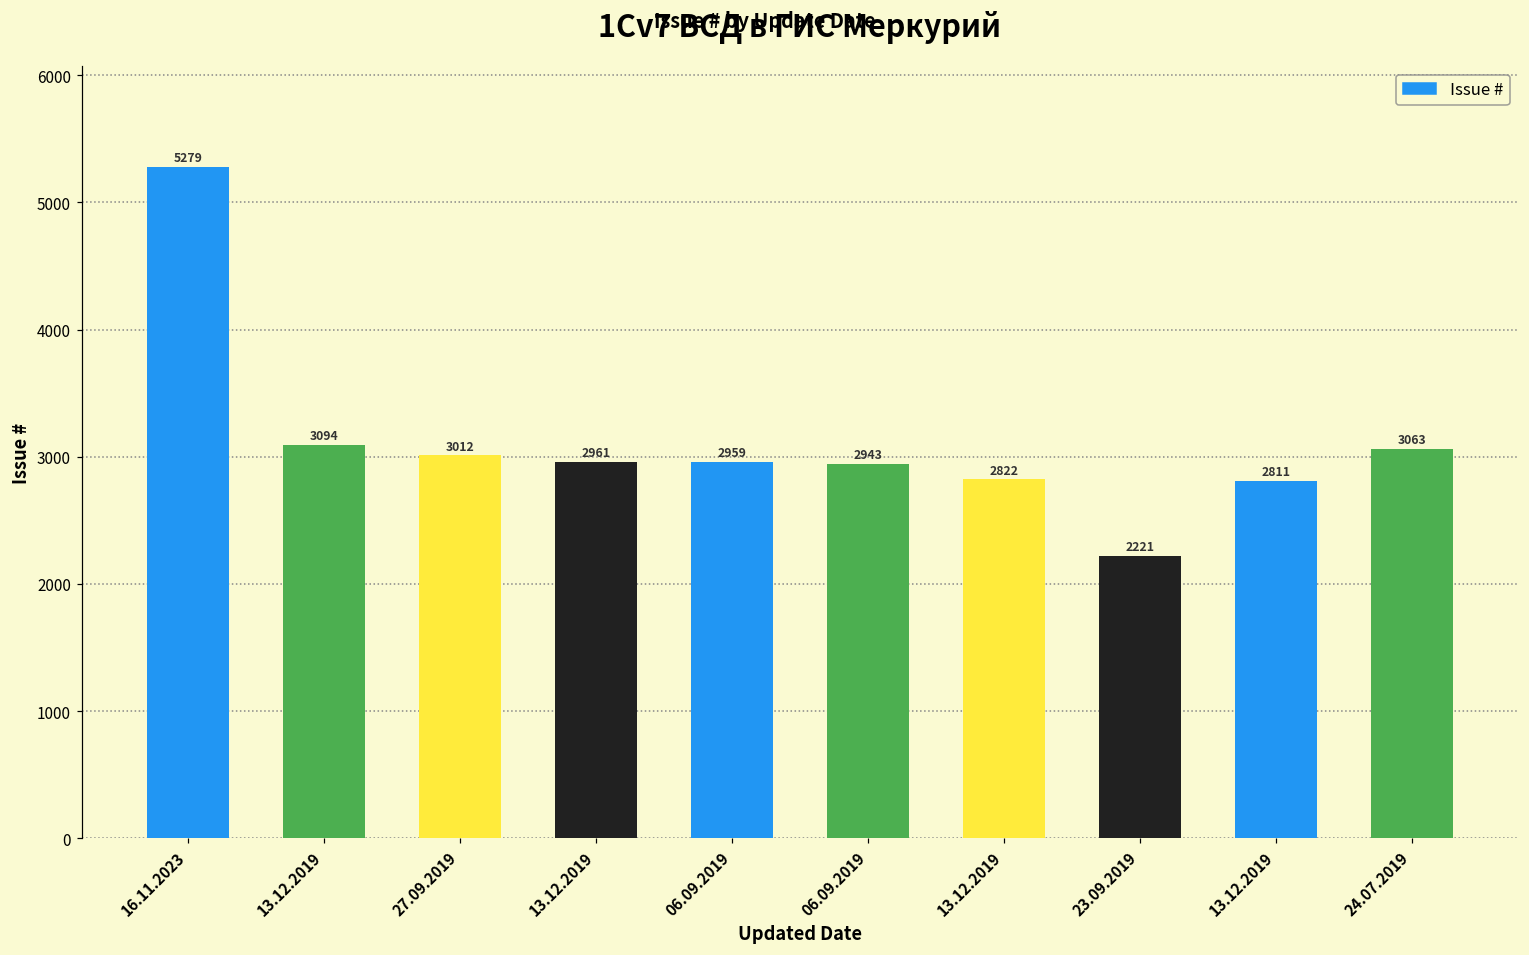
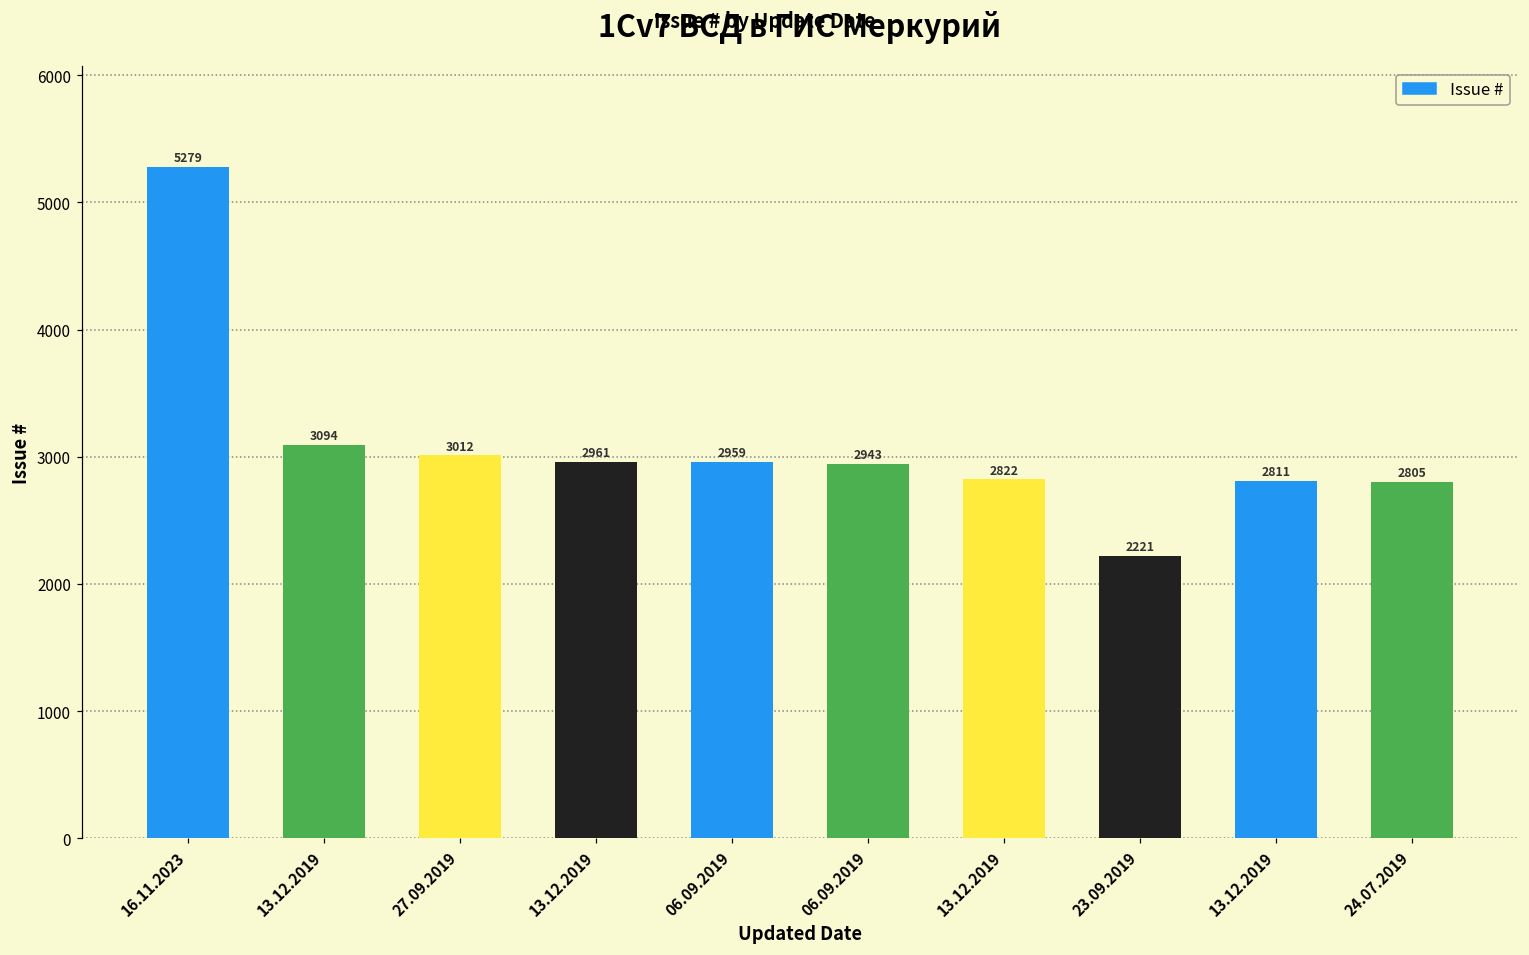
  {
    "16.11.2023": 5279,
    "27.09.2019": 3012,
    "23.09.2019": 2221,
-   "24.07.2019": 3063
+   "24.07.2019": 2805
  }
